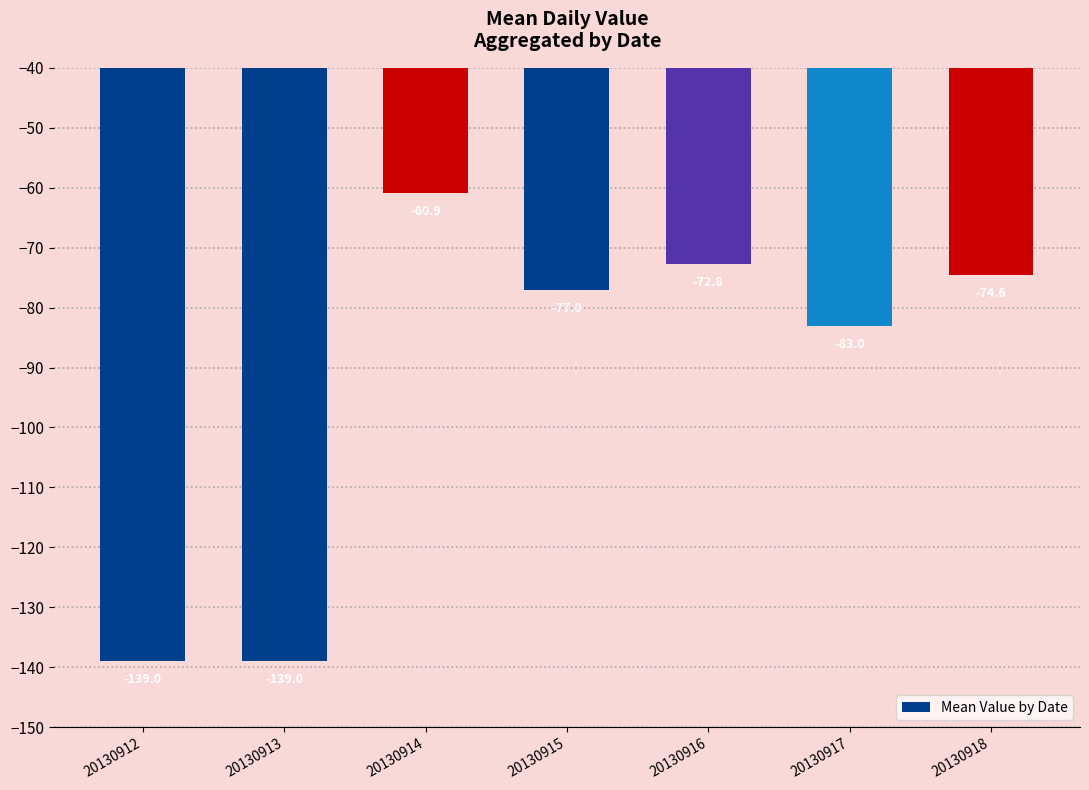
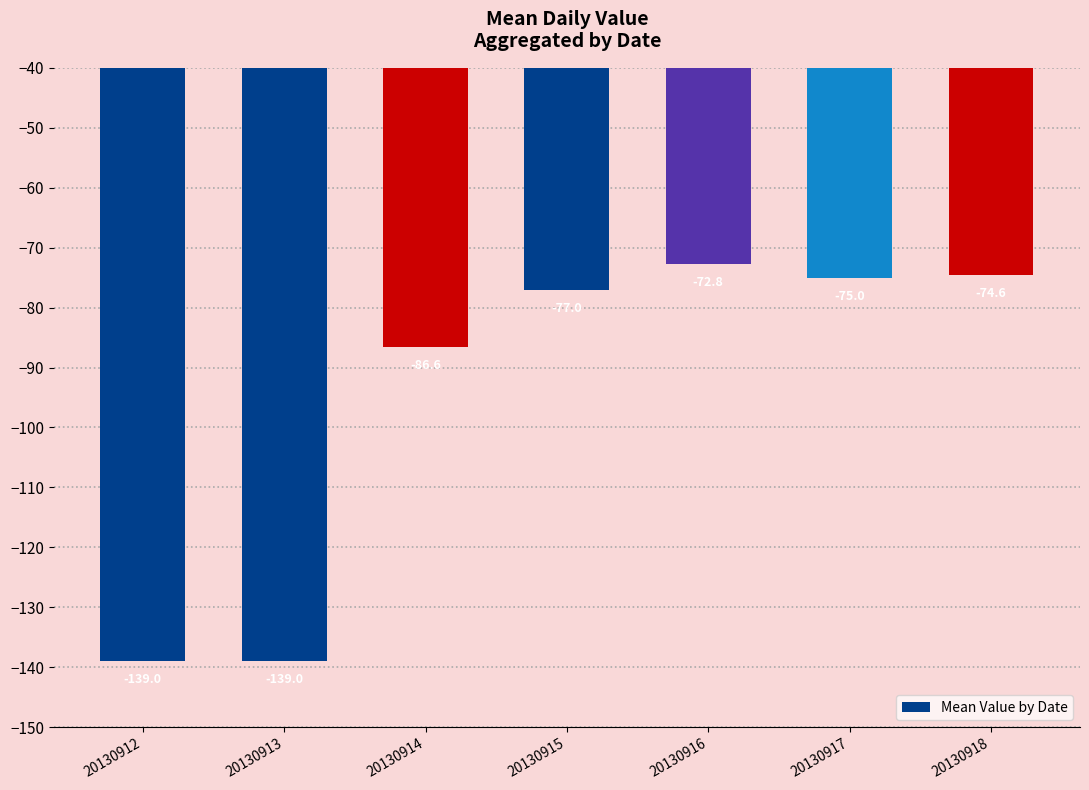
  {
    "20130912": -139,
    "20130913": -139,
-   "20130914": -61,
+   "20130914": -87,
    "20130915": -77,
    "20130916": -73,
-   "20130917": -83,
+   "20130917": -75,
    "20130918": -75
  }
